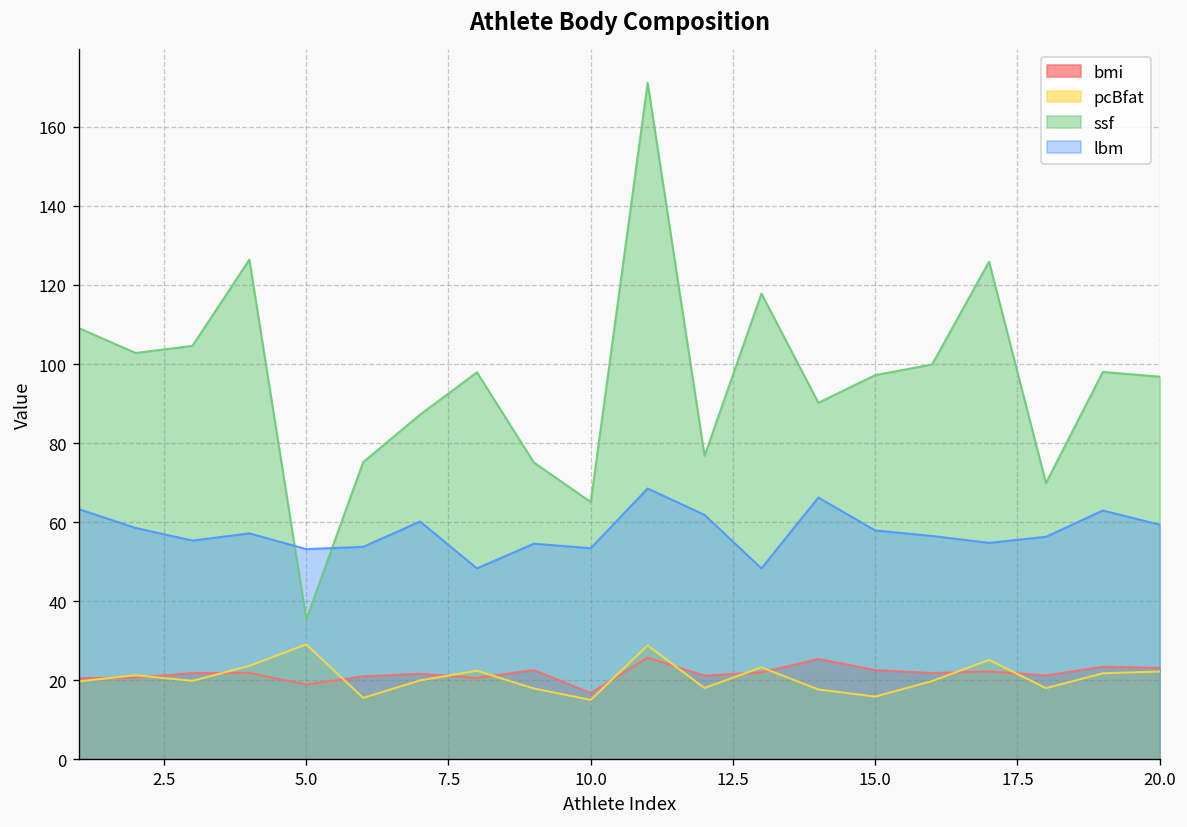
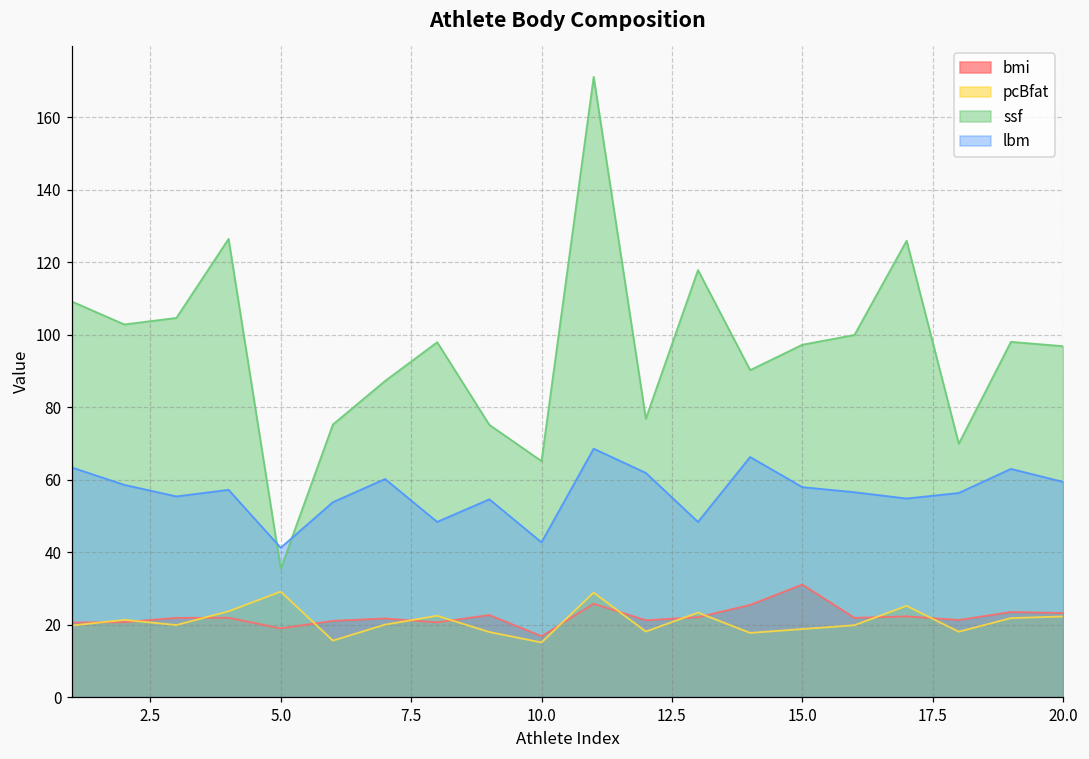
  {
    "bmi": {
      "5.0": 19,
      "10.0": 17,
-     "15.0": 23,
+     "15.0": 31,
      "20.0": 23
    },
    "pcBfat": {
      "5.0": 29,
      "10.0": 15,
-     "15.0": 16,
+     "15.0": 19,
      "20.0": 22
    },
    "ssf": {
      "5.0": 35,
      "10.0": 65,
      "15.0": 97,
      "20.0": 97
    },
    "lbm": {
-     "5.0": 53,
-     "10.0": 53,
+     "5.0": 41,
+     "10.0": 43,
      "15.0": 58,
      "20.0": 59
    }
  }
